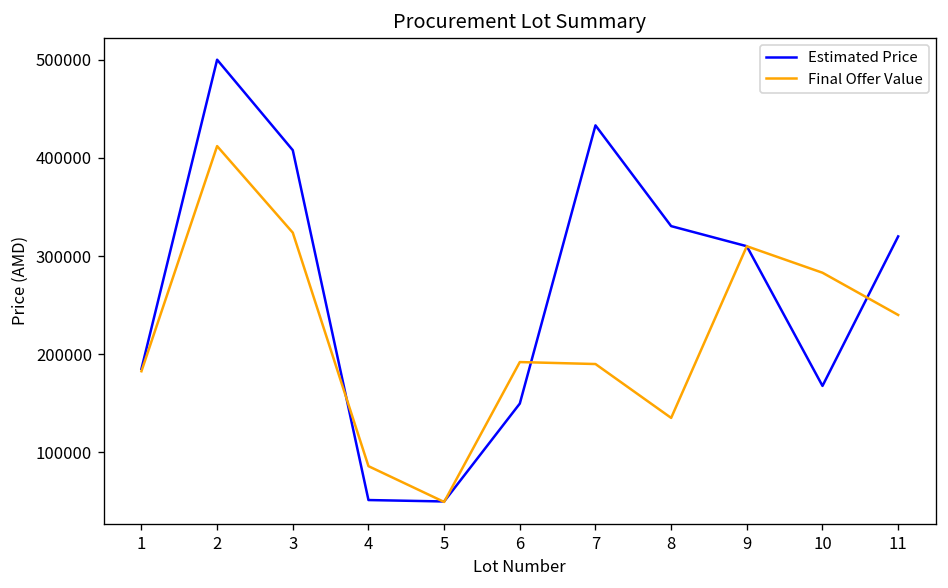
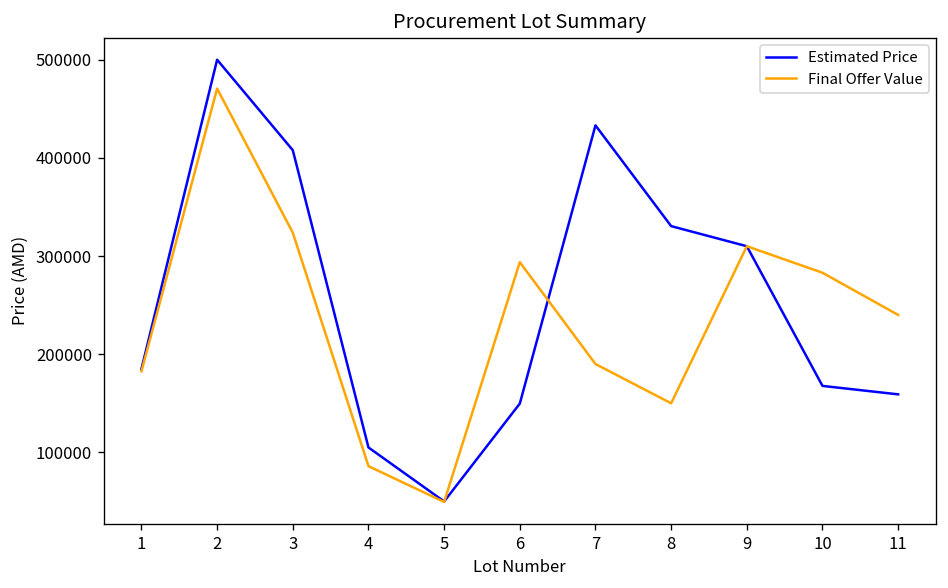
  {
    "Estimated Price": {
      "2": 500000,
      "3": 410000,
-     "4": 50000,
+     "4": 110000,
      "6": 150000,
      "7": 430000,
      "8": 330000,
      "10": 170000,
-     "11": 320000
+     "11": 160000
    },
    "Final Offer Value": {
-     "2": 410000,
+     "2": 470000,
      "3": 320000,
      "4": 90000,
-     "6": 190000,
+     "6": 290000,
      "7": 190000,
-     "8": 140000,
+     "8": 150000,
      "10": 280000,
      "11": 240000
    }
  }
